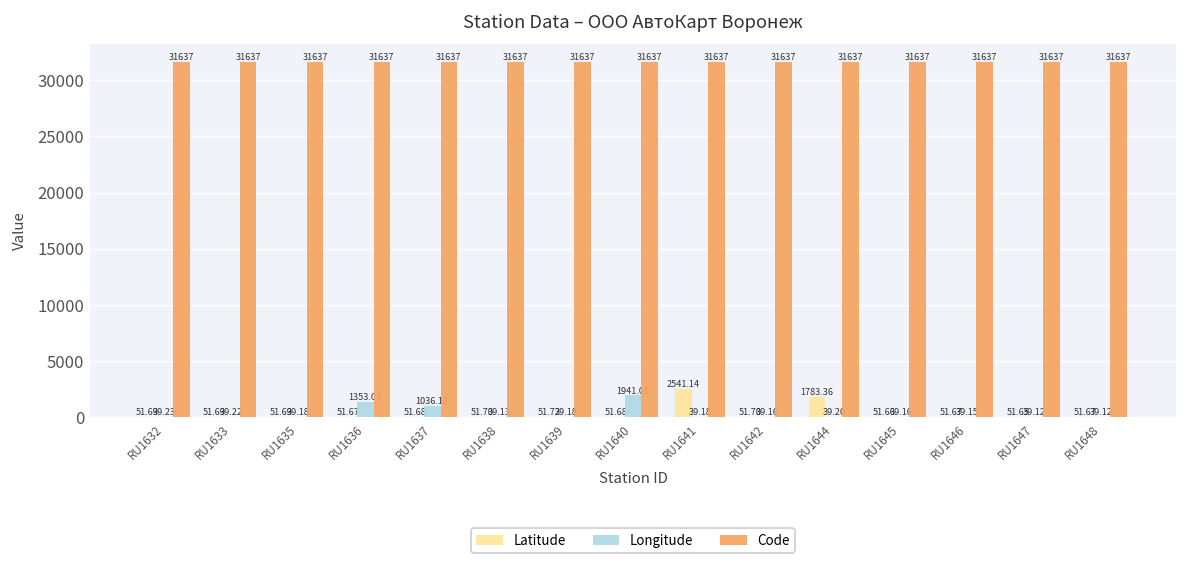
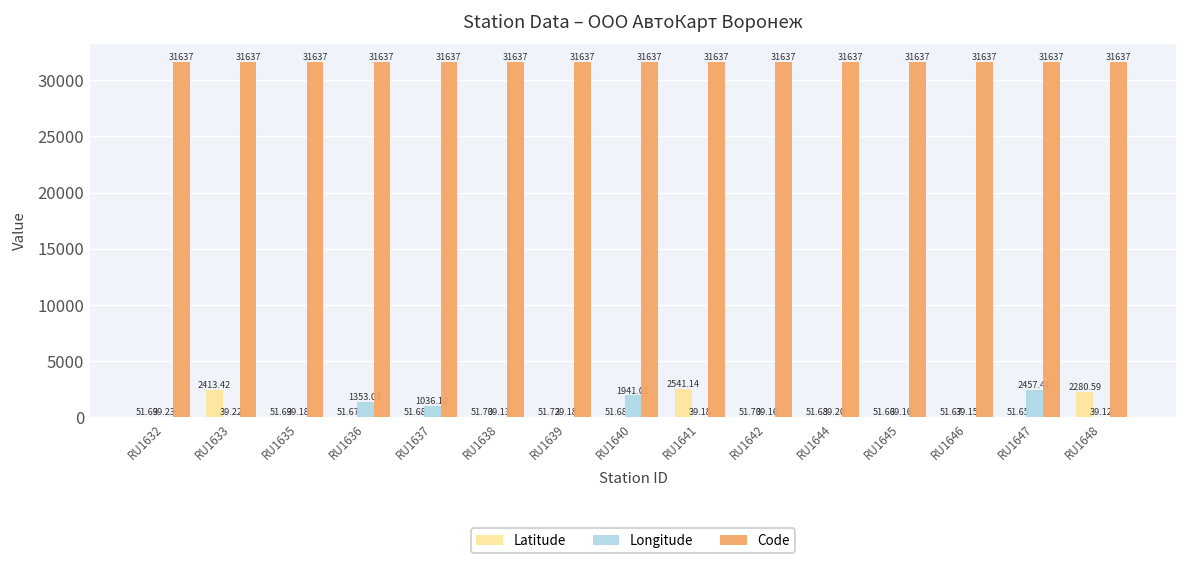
  {
    "Latitude": {
-     "RU1633": 51.69,
+     "RU1633": 2413.42,
      "RU1636": 51.67,
      "RU1637": 51.68,
      "RU1640": 51.68,
      "RU1641": 2541.14,
-     "RU1644": 1783.36,
+     "RU1644": 51.68,
      "RU1647": 51.65,
-     "RU1648": 51.67
+     "RU1648": 2280.59
    },
    "Longitude": {
      "RU1633": 39.22,
      "RU1636": 1353.03,
      "RU1637": 1036.12,
      "RU1640": 1941.01,
      "RU1641": 39.18,
-     "RU1647": 39.12,
+     "RU1647": 2457.41,
      "RU1648": 39.12
    },
    "Code": {
      "RU1632": 31637,
      "RU1633": 31637,
      "RU1635": 31637,
      "RU1636": 31637,
      "RU1637": 31637,
      "RU1638": 31637,
      "RU1639": 31637,
      "RU1640": 31637,
      "RU1641": 31637,
      "RU1642": 31637,
      "RU1644": 31637,
      "RU1645": 31637,
      "RU1646": 31637,
      "RU1647": 31637,
      "RU1648": 31637
    }
  }
